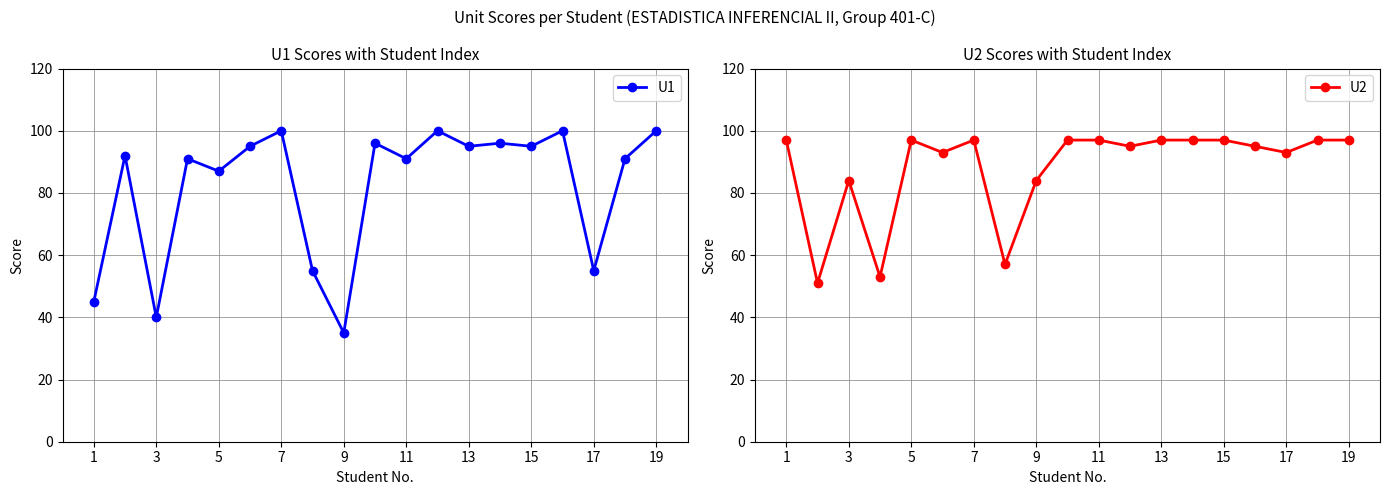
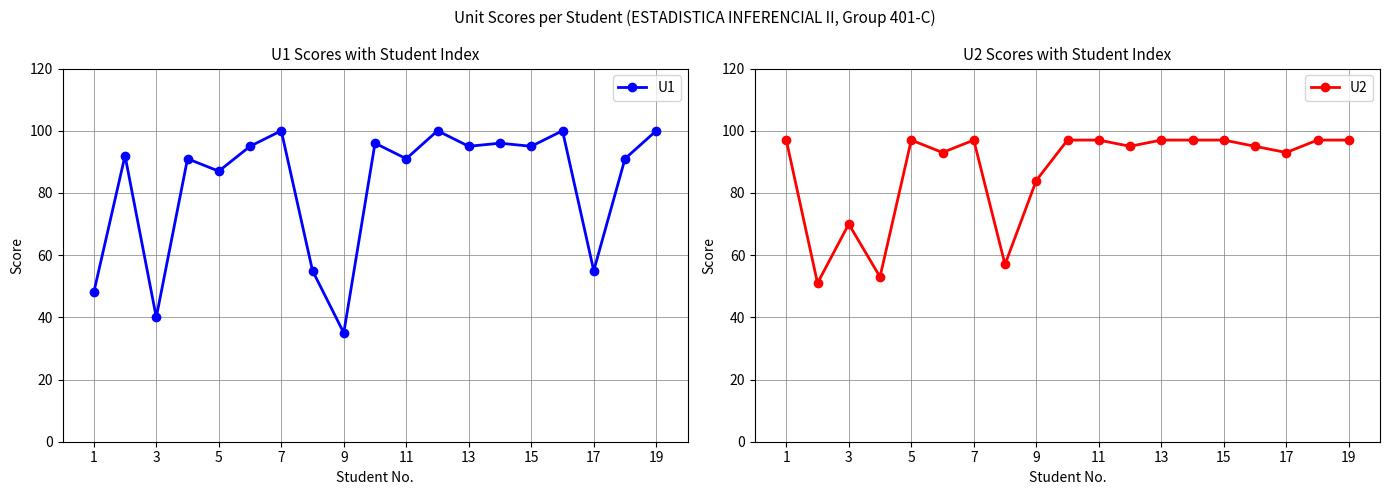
  {
    "U1 Scores with Student Index": {
-     "1": 45,
+     "1": 48,
      "3": 40,
      "5": 87,
      "7": 100,
      "9": 35,
      "11": 91,
      "13": 95,
      "15": 95,
      "17": 55,
      "19": 100
    },
    "U2 Scores with Student Index": {
      "1": 97,
-     "3": 84,
+     "3": 70,
      "5": 97,
      "7": 97,
      "9": 84,
      "11": 97,
      "13": 97,
      "15": 97,
      "17": 93,
      "19": 97
    }
  }
